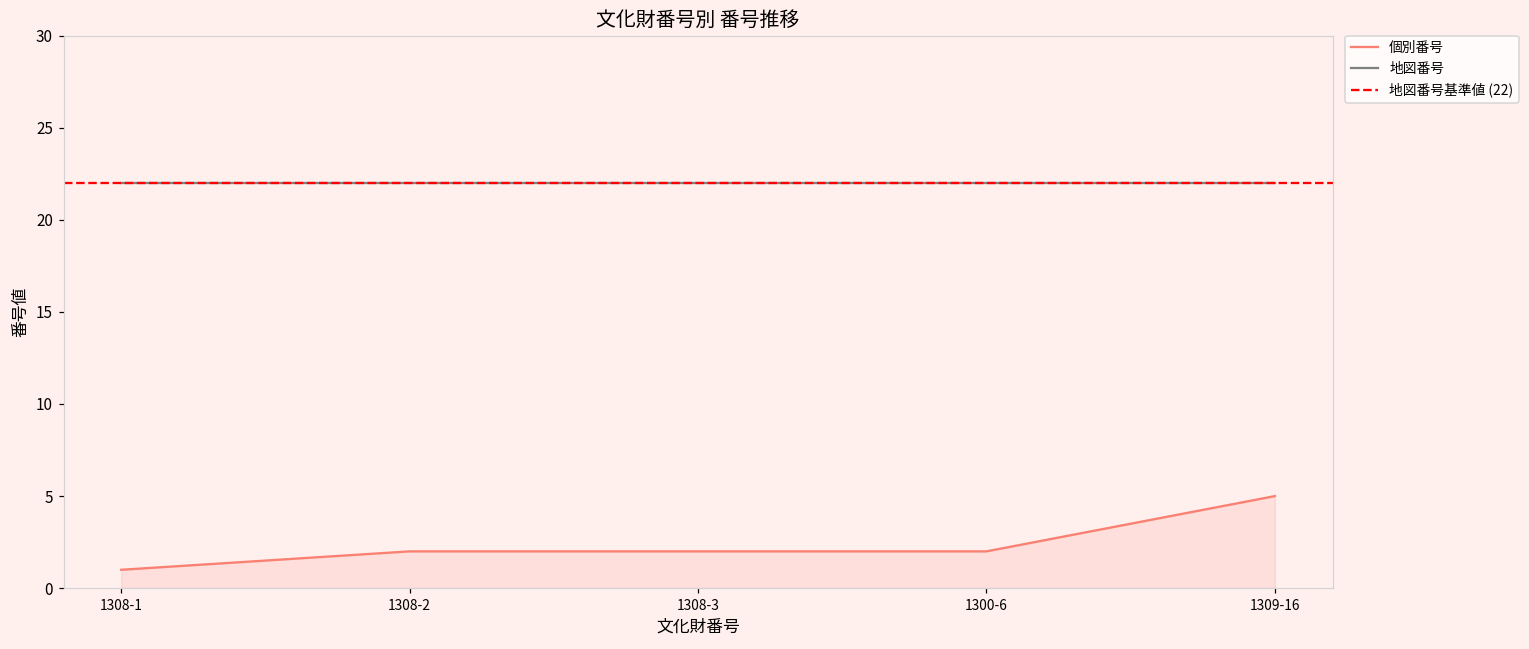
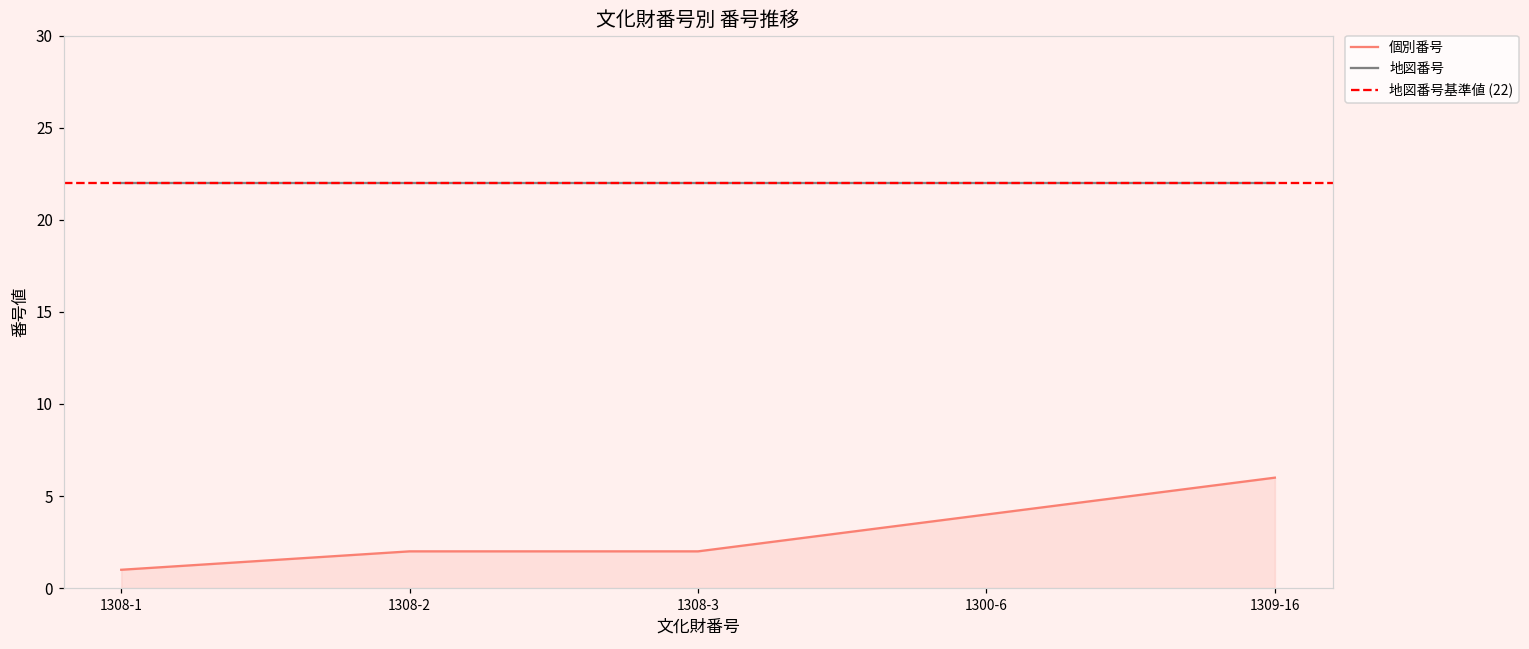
  {
    "個別番号": {
      "1308-1": 1,
      "1308-2": 2,
      "1308-3": 2,
-     "1300-6": 2,
-     "1309-16": 5
+     "1300-6": 4,
+     "1309-16": 6
    },
    "地図番号": {
      "1308-1": 22,
      "1308-2": 22,
      "1308-3": 22,
      "1300-6": 22,
      "1309-16": 22
    }
  }
